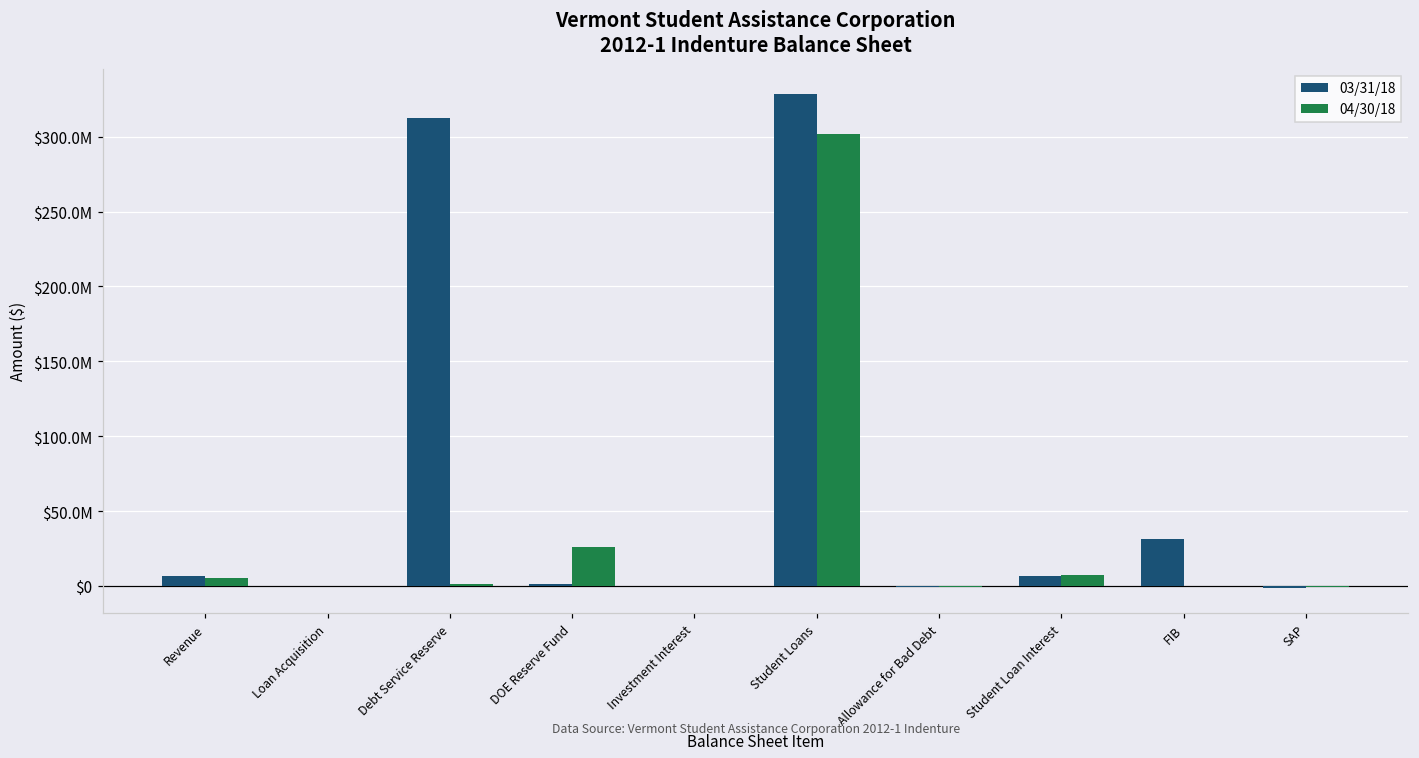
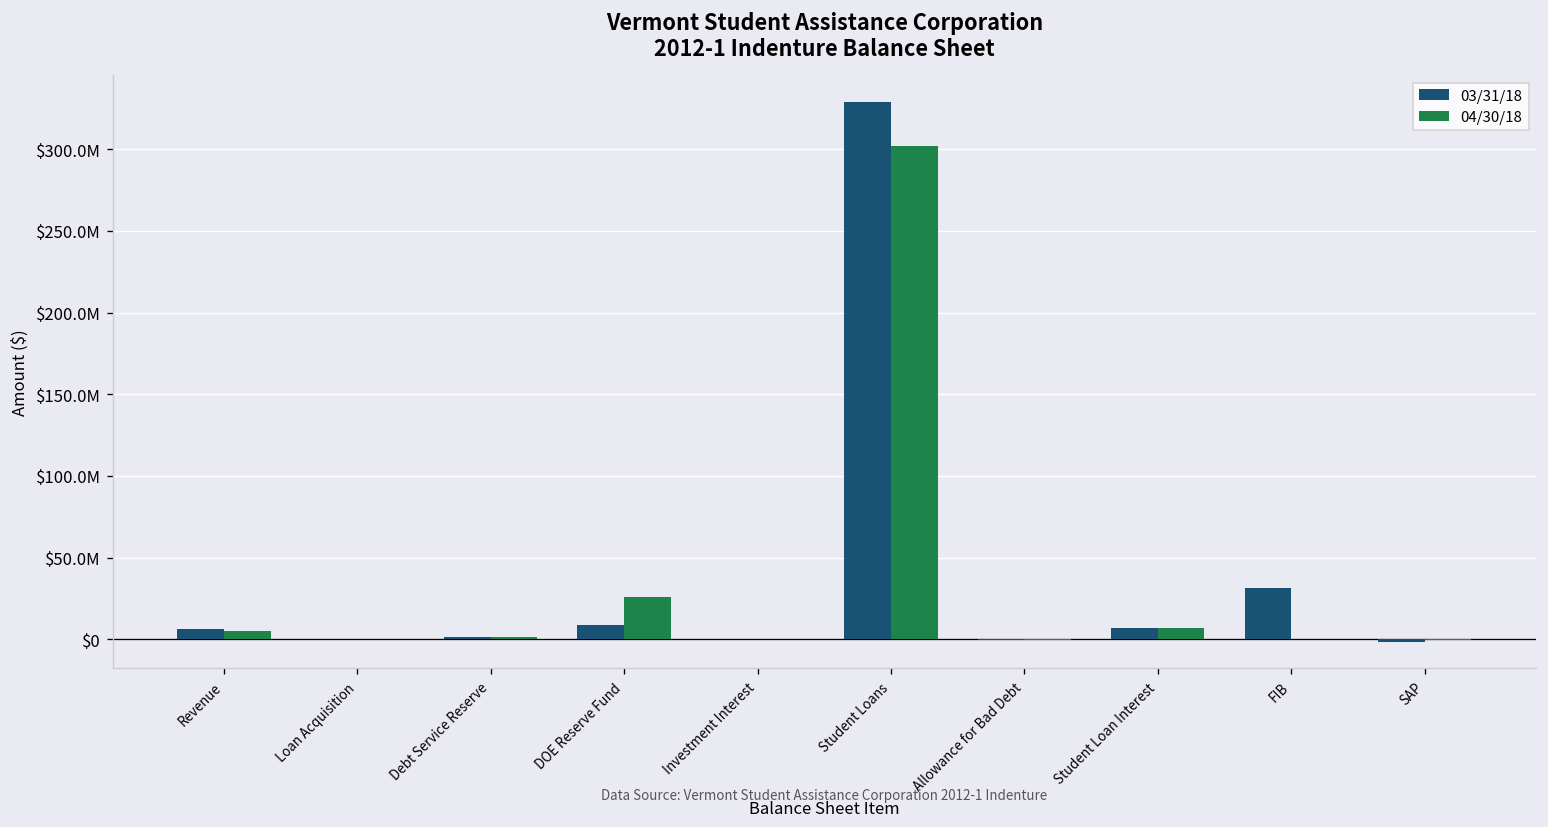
  {
    "03/31/18": {
      "Revenue": "$7000000",
      "Loan Acquisition": "$0",
-     "Debt Service Reserve": "$312000000",
-     "DOE Reserve Fund": "$1000000",
+     "Debt Service Reserve": "$1000000",
+     "DOE Reserve Fund": "$9000000",
      "Investment Interest": "$0",
      "Student Loans": "$329000000",
      "Student Loan Interest": "$7000000",
      "FIB": "$31000000"
    },
    "04/30/18": {
      "Revenue": "$5000000",
      "Loan Acquisition": "$0",
      "DOE Reserve Fund": "$26000000",
      "Investment Interest": "$0",
      "Student Loans": "$302000000",
      "Student Loan Interest": "$7000000"
    }
  }
